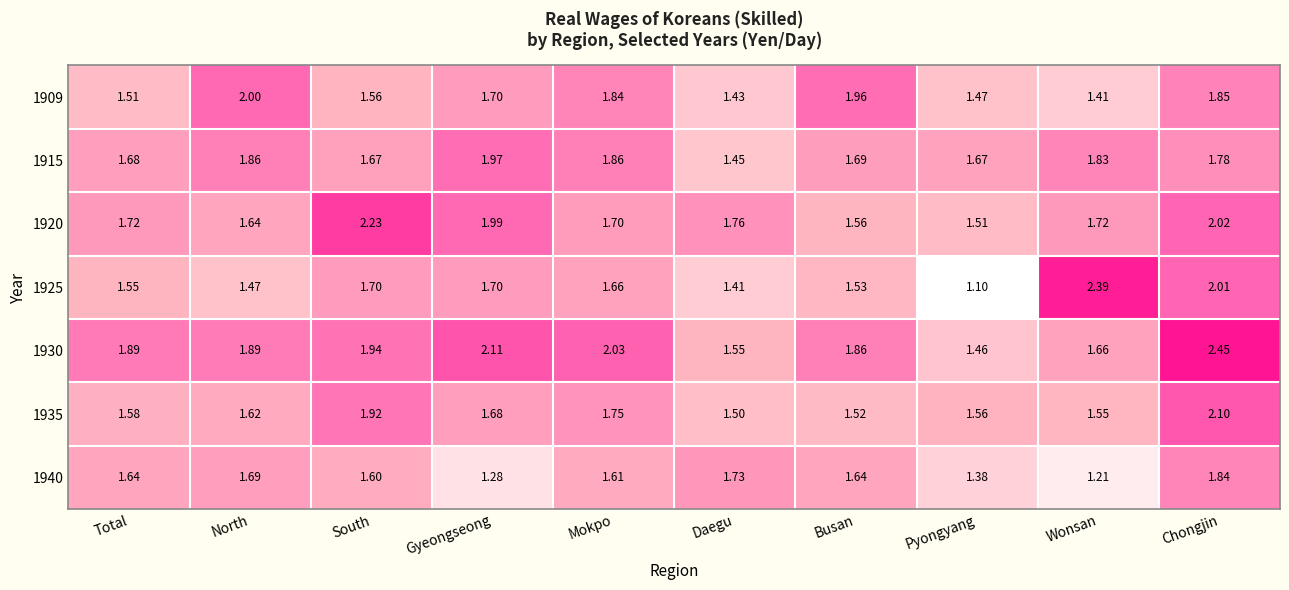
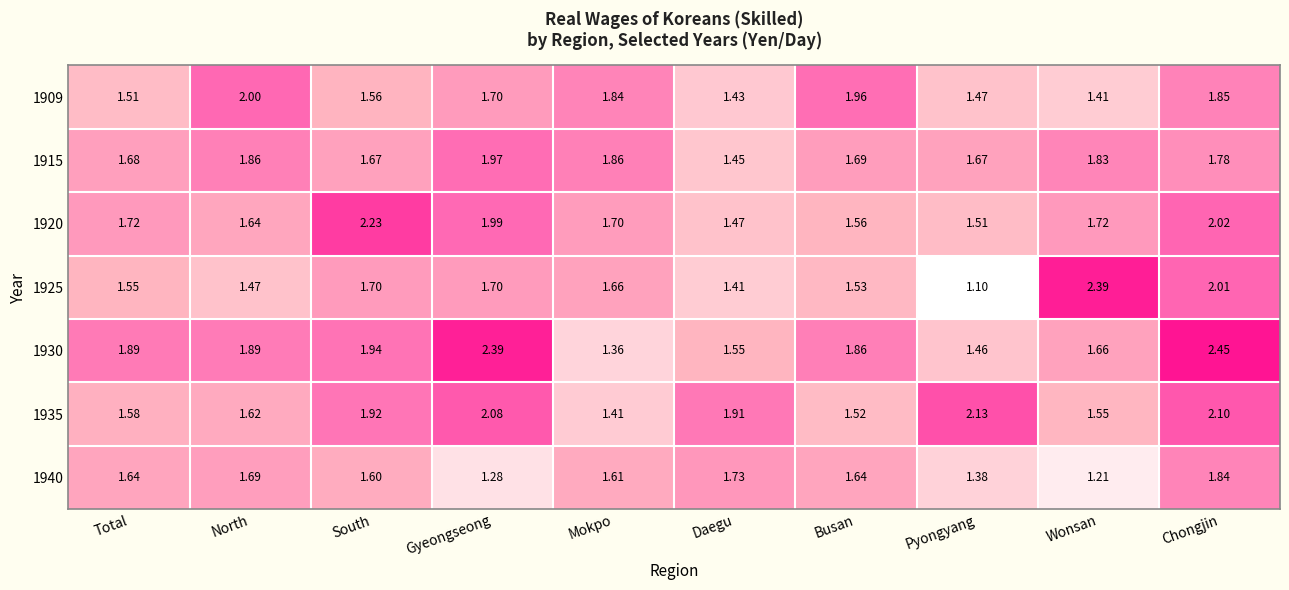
  {
    "1909": {
      "Total": 1.51,
      "North": 2.00,
      "South": 1.56,
      "Gyeongseong": 1.70,
      "Mokpo": 1.84,
      "Daegu": 1.43,
      "Busan": 1.96,
      "Pyongyang": 1.47,
      "Wonsan": 1.41,
      "Chongjin": 1.85
    },
    "1915": {
      "Total": 1.68,
      "North": 1.86,
      "South": 1.67,
      "Gyeongseong": 1.97,
      "Mokpo": 1.86,
      "Daegu": 1.45,
      "Busan": 1.69,
      "Pyongyang": 1.67,
      "Wonsan": 1.83,
      "Chongjin": 1.78
    },
    "1920": {
      "Total": 1.72,
      "North": 1.64,
      "South": 2.23,
      "Gyeongseong": 1.99,
      "Mokpo": 1.70,
-     "Daegu": 1.76,
+     "Daegu": 1.47,
      "Busan": 1.56,
      "Pyongyang": 1.51,
      "Wonsan": 1.72,
      "Chongjin": 2.02
    },
    "1925": {
      "Total": 1.55,
      "North": 1.47,
      "South": 1.70,
      "Gyeongseong": 1.70,
      "Mokpo": 1.66,
      "Daegu": 1.41,
      "Busan": 1.53,
      "Pyongyang": 1.10,
      "Wonsan": 2.39,
      "Chongjin": 2.01
    },
    "1930": {
      "Total": 1.89,
      "North": 1.89,
      "South": 1.94,
-     "Gyeongseong": 2.11,
-     "Mokpo": 2.03,
+     "Gyeongseong": 2.39,
+     "Mokpo": 1.36,
      "Daegu": 1.55,
      "Busan": 1.86,
      "Pyongyang": 1.46,
      "Wonsan": 1.66,
      "Chongjin": 2.45
    },
    "1935": {
      "Total": 1.58,
      "North": 1.62,
      "South": 1.92,
-     "Gyeongseong": 1.68,
-     "Mokpo": 1.75,
-     "Daegu": 1.50,
+     "Gyeongseong": 2.08,
+     "Mokpo": 1.41,
+     "Daegu": 1.91,
      "Busan": 1.52,
-     "Pyongyang": 1.56,
+     "Pyongyang": 2.13,
      "Wonsan": 1.55,
      "Chongjin": 2.10
    },
    "1940": {
      "Total": 1.64,
      "North": 1.69,
      "South": 1.60,
      "Gyeongseong": 1.28,
      "Mokpo": 1.61,
      "Daegu": 1.73,
      "Busan": 1.64,
      "Pyongyang": 1.38,
      "Wonsan": 1.21,
      "Chongjin": 1.84
    }
  }
